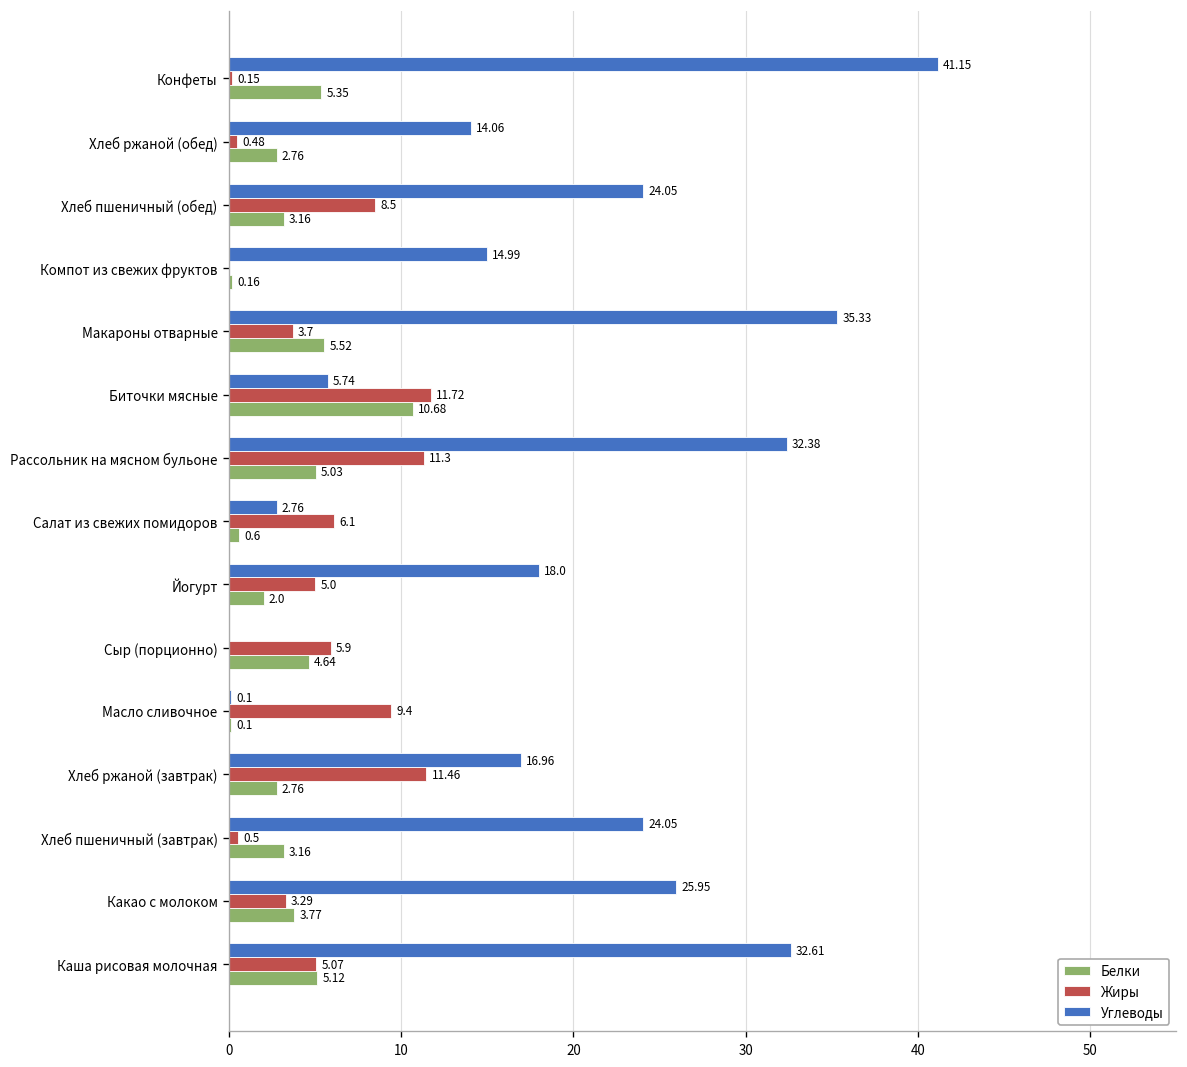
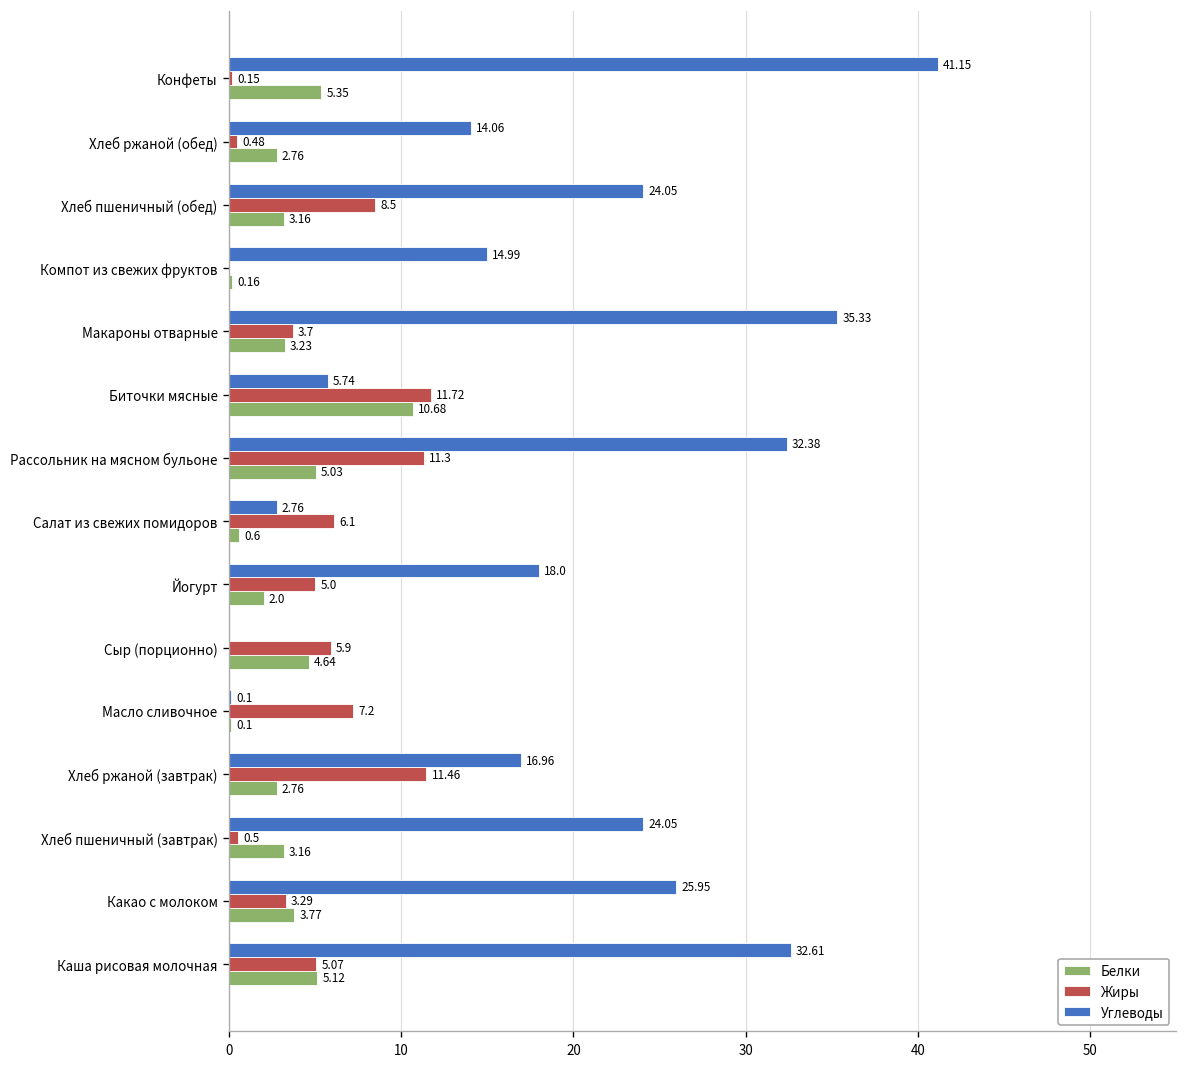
  {
    "Белки": {
      "Конфеты": 5.35,
      "Хлеб ржаной (обед)": 2.76,
      "Хлеб пшеничный (обед)": 3.16,
      "Компот из свежих фруктов": 0.16,
-     "Макароны отварные": 5.52,
+     "Макароны отварные": 3.23,
      "Биточки мясные": 10.68,
      "Рассольник на мясном бульоне": 5.03,
      "Салат из свежих помидоров": 0.6,
      "Йогурт": 2.0,
      "Сыр (порционно)": 4.64,
      "Масло сливочное": 0.1,
      "Хлеб ржаной (завтрак)": 2.76,
      "Хлеб пшеничный (завтрак)": 3.16,
      "Какао с молоком": 3.77,
      "Каша рисовая молочная": 5.12
    },
    "Жиры": {
      "Конфеты": 0.15,
      "Хлеб ржаной (обед)": 0.48,
      "Хлеб пшеничный (обед)": 8.5,
      "Макароны отварные": 3.7,
      "Биточки мясные": 11.72,
      "Рассольник на мясном бульоне": 11.3,
      "Салат из свежих помидоров": 6.1,
      "Йогурт": 5.0,
      "Сыр (порционно)": 5.9,
-     "Масло сливочное": 9.4,
+     "Масло сливочное": 7.2,
      "Хлеб ржаной (завтрак)": 11.46,
      "Хлеб пшеничный (завтрак)": 0.5,
      "Какао с молоком": 3.29,
      "Каша рисовая молочная": 5.07
    },
    "Углеводы": {
      "Конфеты": 41.15,
      "Хлеб ржаной (обед)": 14.06,
      "Хлеб пшеничный (обед)": 24.05,
      "Компот из свежих фруктов": 14.99,
      "Макароны отварные": 35.33,
      "Биточки мясные": 5.74,
      "Рассольник на мясном бульоне": 32.38,
      "Салат из свежих помидоров": 2.76,
      "Йогурт": 18.0,
      "Масло сливочное": 0.1,
      "Хлеб ржаной (завтрак)": 16.96,
      "Хлеб пшеничный (завтрак)": 24.05,
      "Какао с молоком": 25.95,
      "Каша рисовая молочная": 32.61
    }
  }
